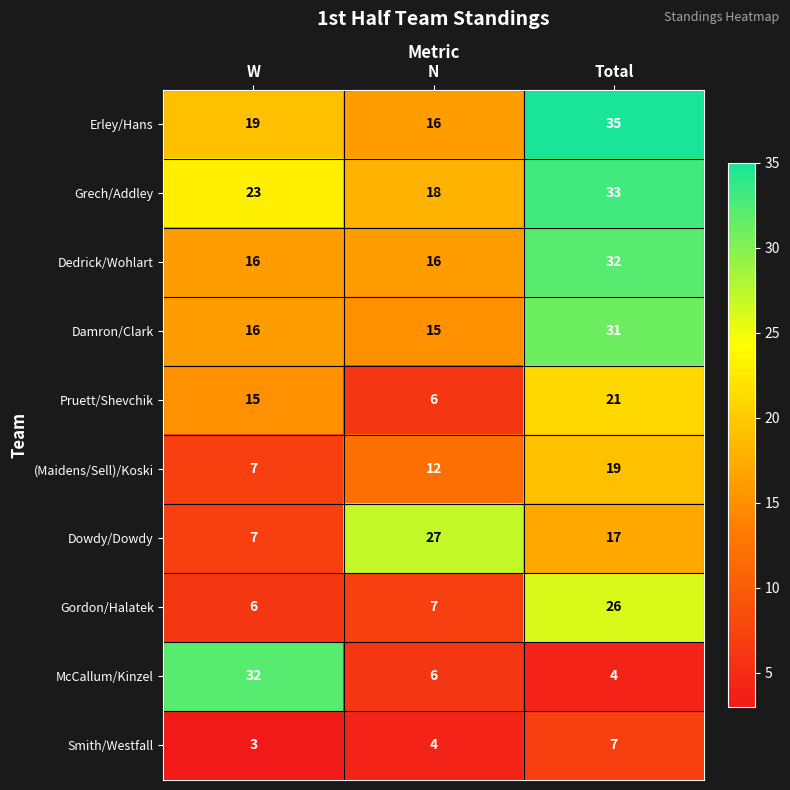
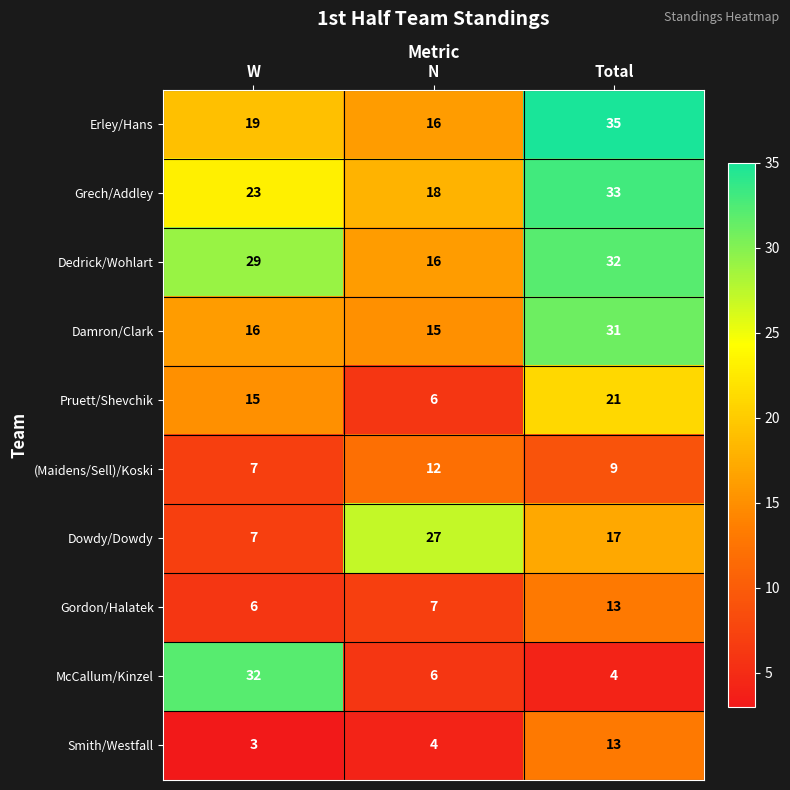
  {
    "Erley/Hans": {
      "W": 19,
      "N": 16,
      "Total": 35
    },
    "Grech/Addley": {
      "W": 23,
      "N": 18,
      "Total": 33
    },
    "Dedrick/Wohlart": {
-     "W": 16,
+     "W": 29,
      "N": 16,
      "Total": 32
    },
    "Damron/Clark": {
      "W": 16,
      "N": 15,
      "Total": 31
    },
    "Pruett/Shevchik": {
      "W": 15,
      "N": 6,
      "Total": 21
    },
    "(Maidens/Sell)/Koski": {
      "W": 7,
      "N": 12,
-     "Total": 19
+     "Total": 9
    },
    "Dowdy/Dowdy": {
      "W": 7,
      "N": 27,
      "Total": 17
    },
    "Gordon/Halatek": {
      "W": 6,
      "N": 7,
-     "Total": 26
+     "Total": 13
    },
    "McCallum/Kinzel": {
      "W": 32,
      "N": 6,
      "Total": 4
    },
    "Smith/Westfall": {
      "W": 3,
      "N": 4,
-     "Total": 7
+     "Total": 13
    }
  }
